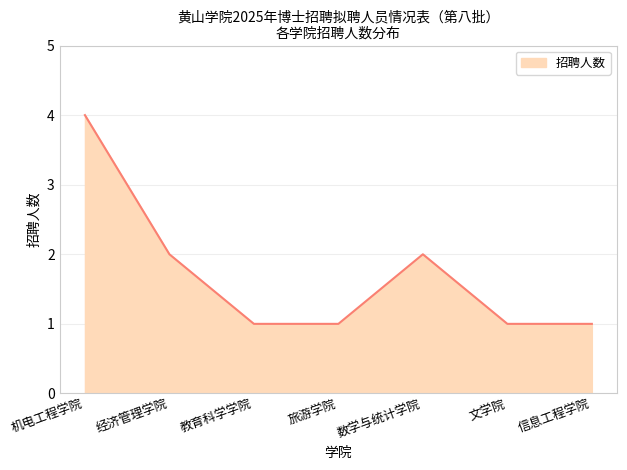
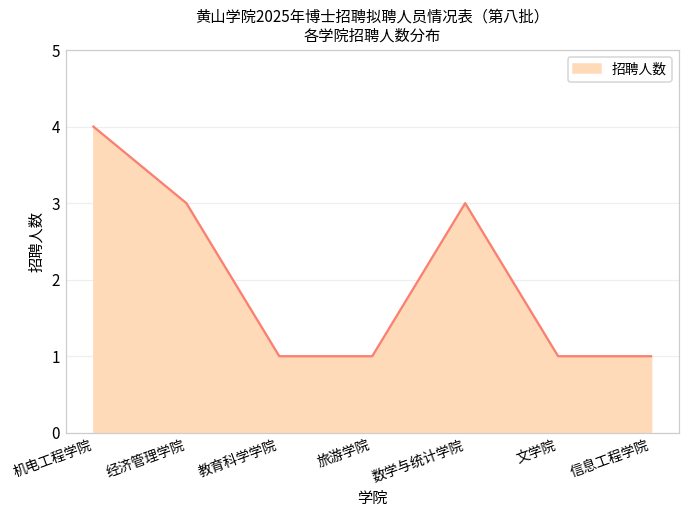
  {
    "机电工程学院": 4,
-   "经济管理学院": 2,
+   "经济管理学院": 3,
    "教育科学学院": 1,
    "旅游学院": 1,
-   "数学与统计学院": 2,
+   "数学与统计学院": 3,
    "文学院": 1,
    "信息工程学院": 1
  }
